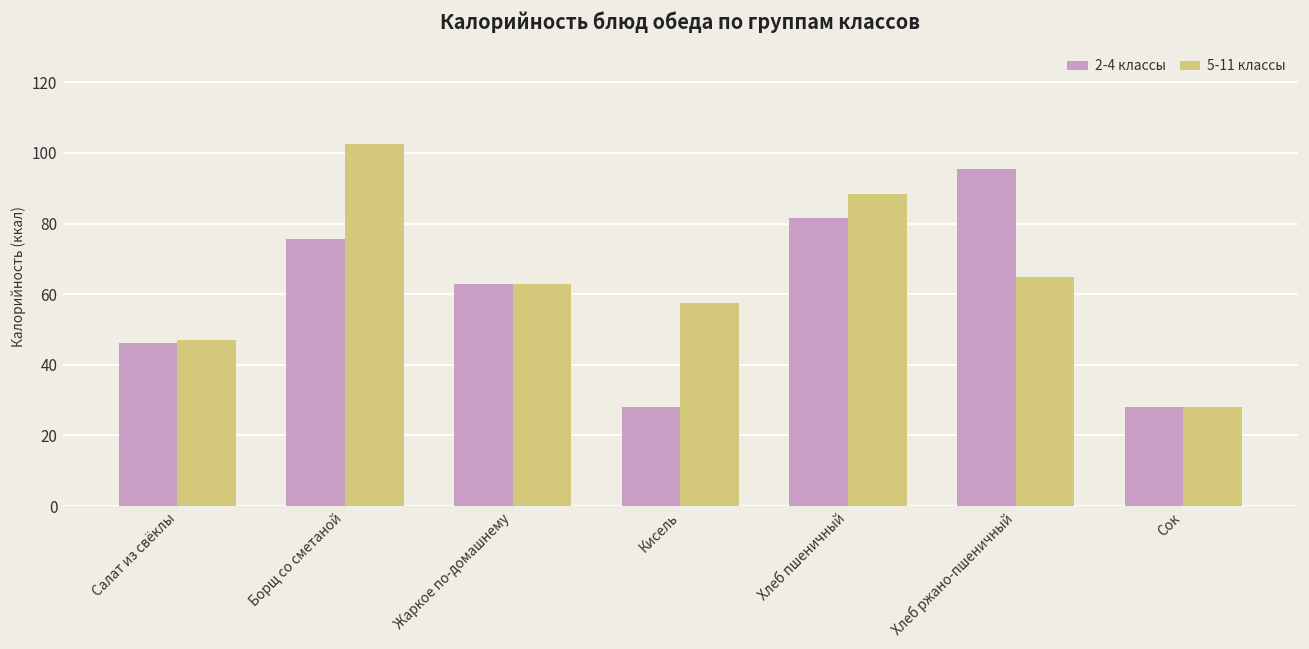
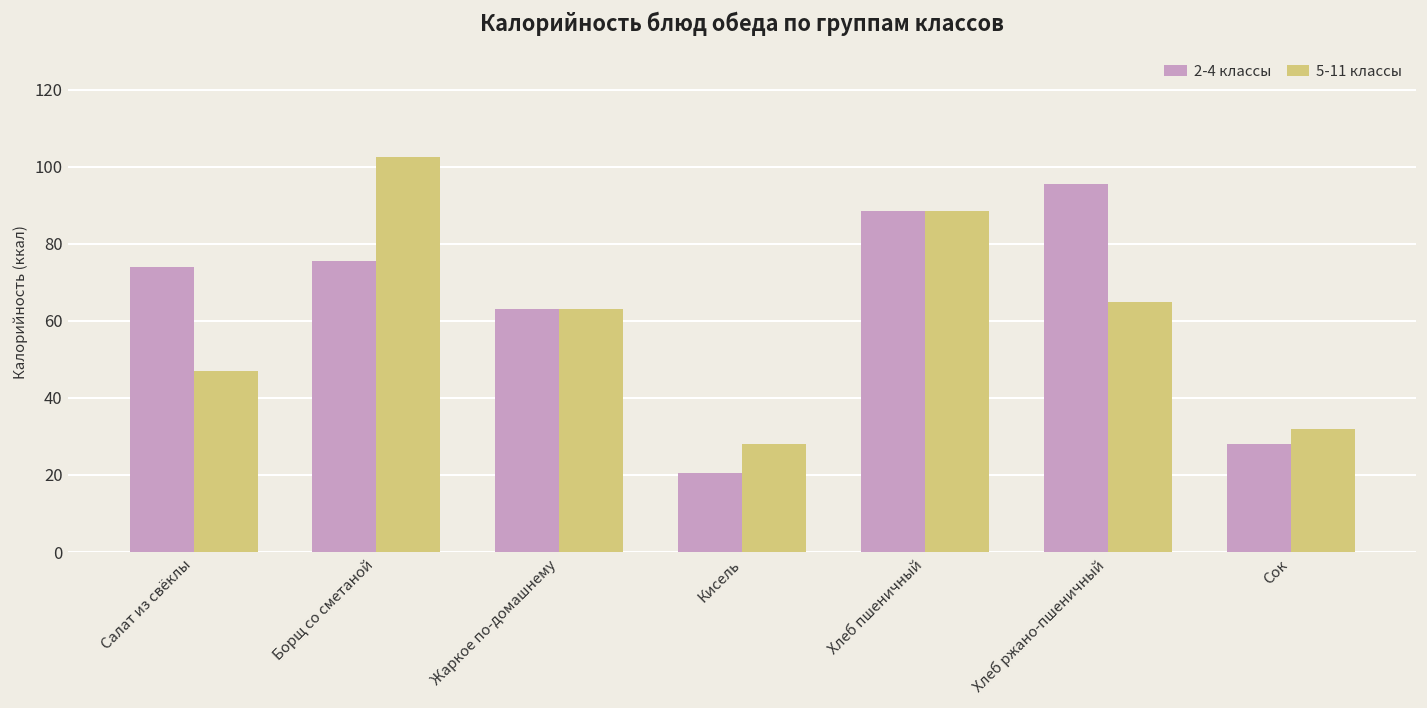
  {
    "2-4 классы": {
-     "Салат из свёклы": 46,
+     "Салат из свёклы": 74,
      "Борщ со сметаной": 76,
      "Жаркое по-домашнему": 63,
-     "Кисель": 28,
-     "Хлеб пшеничный": 82,
+     "Кисель": 21,
+     "Хлеб пшеничный": 88,
      "Хлеб ржано-пшеничный": 95,
      "Сок": 28
    },
    "5-11 классы": {
      "Салат из свёклы": 47,
      "Борщ со сметаной": 103,
      "Жаркое по-домашнему": 63,
-     "Кисель": 58,
+     "Кисель": 28,
      "Хлеб пшеничный": 88,
      "Хлеб ржано-пшеничный": 65,
-     "Сок": 28
+     "Сок": 32
    }
  }
